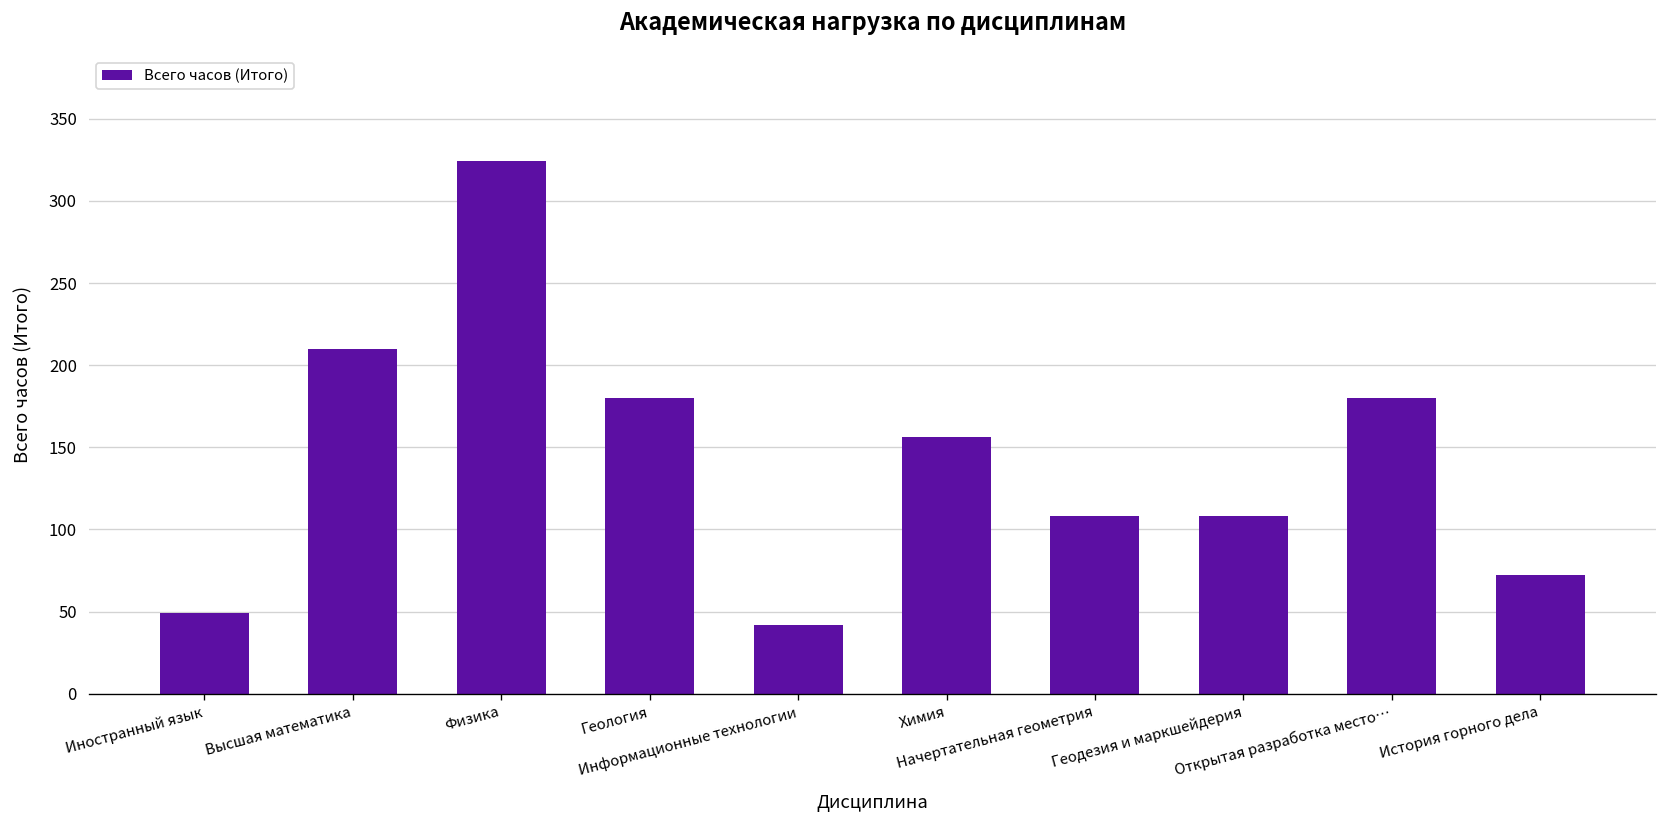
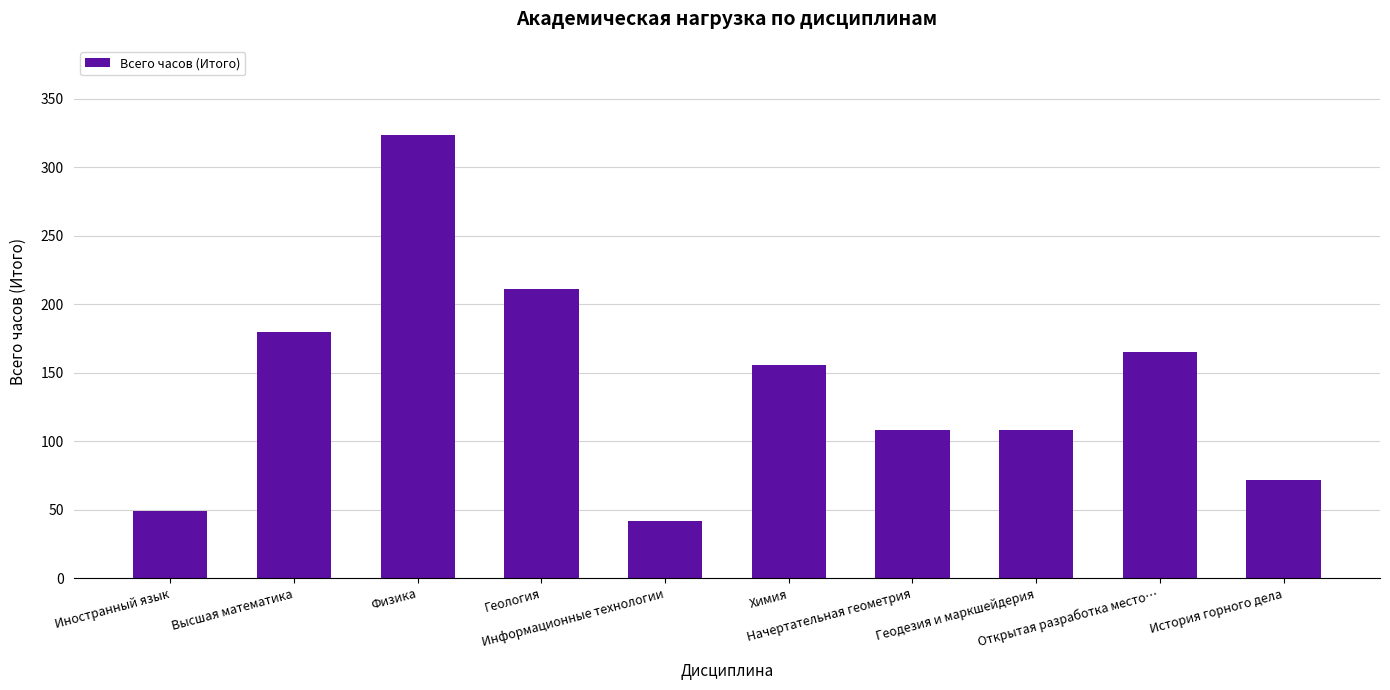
  {
    "Иностранный язык": 49,
-   "Высшая математика": 210,
+   "Высшая математика": 180,
    "Физика": 324,
-   "Геология": 180,
+   "Геология": 211,
    "Информационные технологии": 42,
    "Химия": 156,
    "Начертательная геометрия": 108,
    "Геодезия и маркшейдерия": 108,
-   "Открытая разработка место…": 180,
+   "Открытая разработка место…": 165,
    "История горного дела": 72
  }
